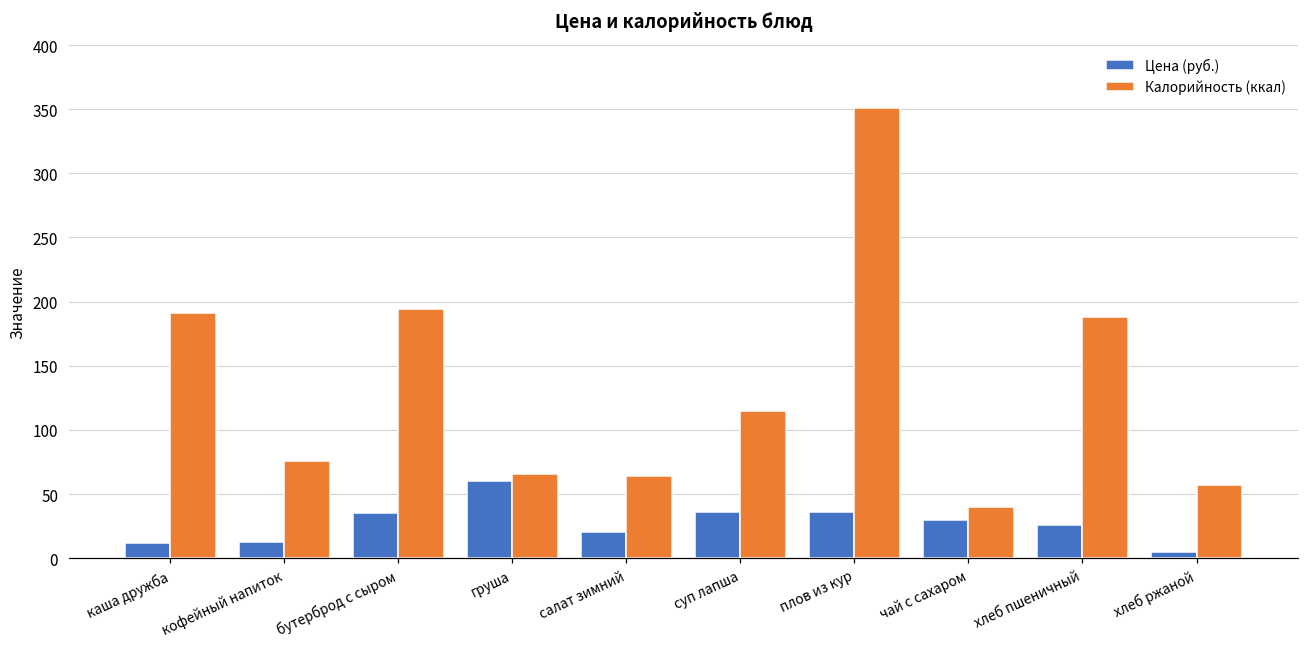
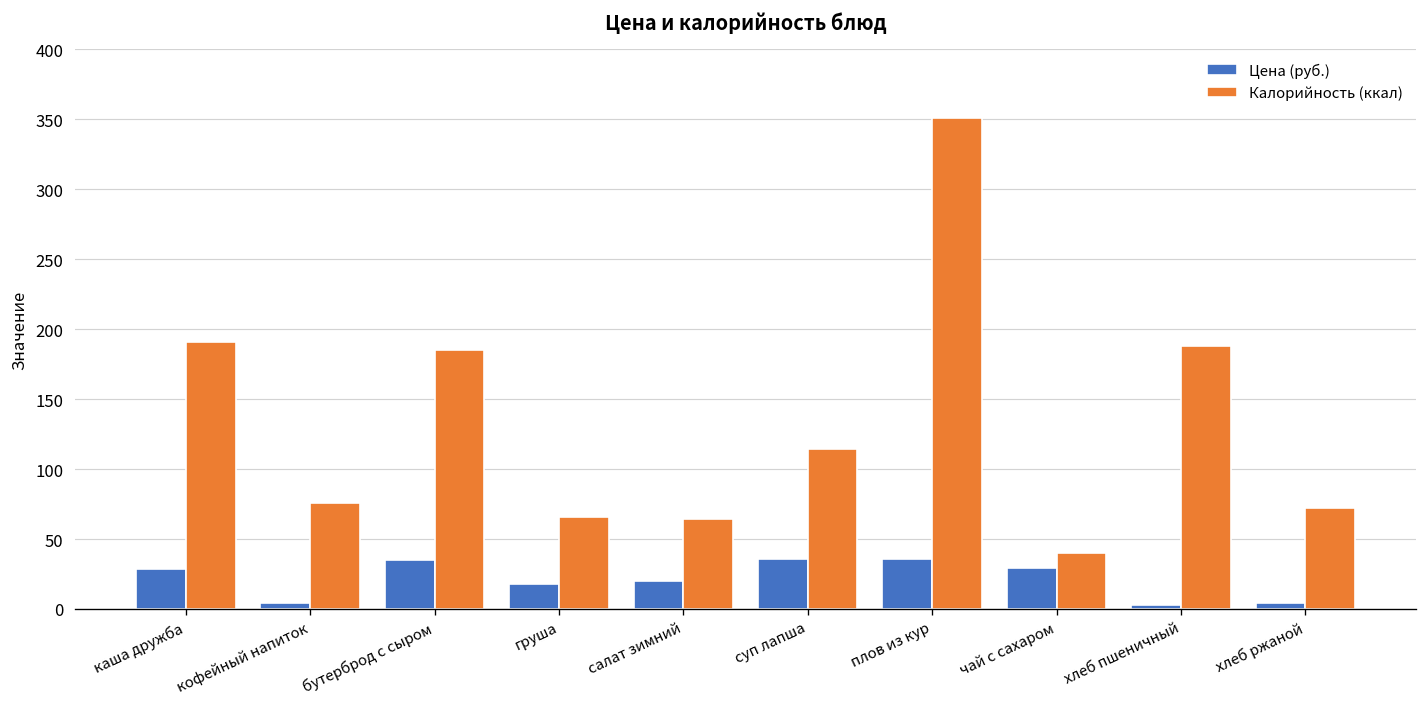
  {
    "Цена (руб.)": {
-     "каша дружба": 12,
-     "кофейный напиток": 12,
+     "каша дружба": 29,
+     "кофейный напиток": 4,
      "бутерброд с сыром": 35,
-     "груша": 60,
+     "груша": 18,
      "салат зимний": 20,
      "суп лапша": 36,
      "плов из кур": 36,
      "чай с сахаром": 29,
-     "хлеб пшеничный": 26,
+     "хлеб пшеничный": 3,
      "хлеб ржаной": 5
    },
    "Калорийность (ккал)": {
      "каша дружба": 191,
      "кофейный напиток": 76,
-     "бутерброд с сыром": 195,
+     "бутерброд с сыром": 185,
      "груша": 66,
      "салат зимний": 64,
      "суп лапша": 115,
      "плов из кур": 351,
      "чай с сахаром": 40,
      "хлеб пшеничный": 188,
-     "хлеб ржаной": 57
+     "хлеб ржаной": 72
    }
  }
